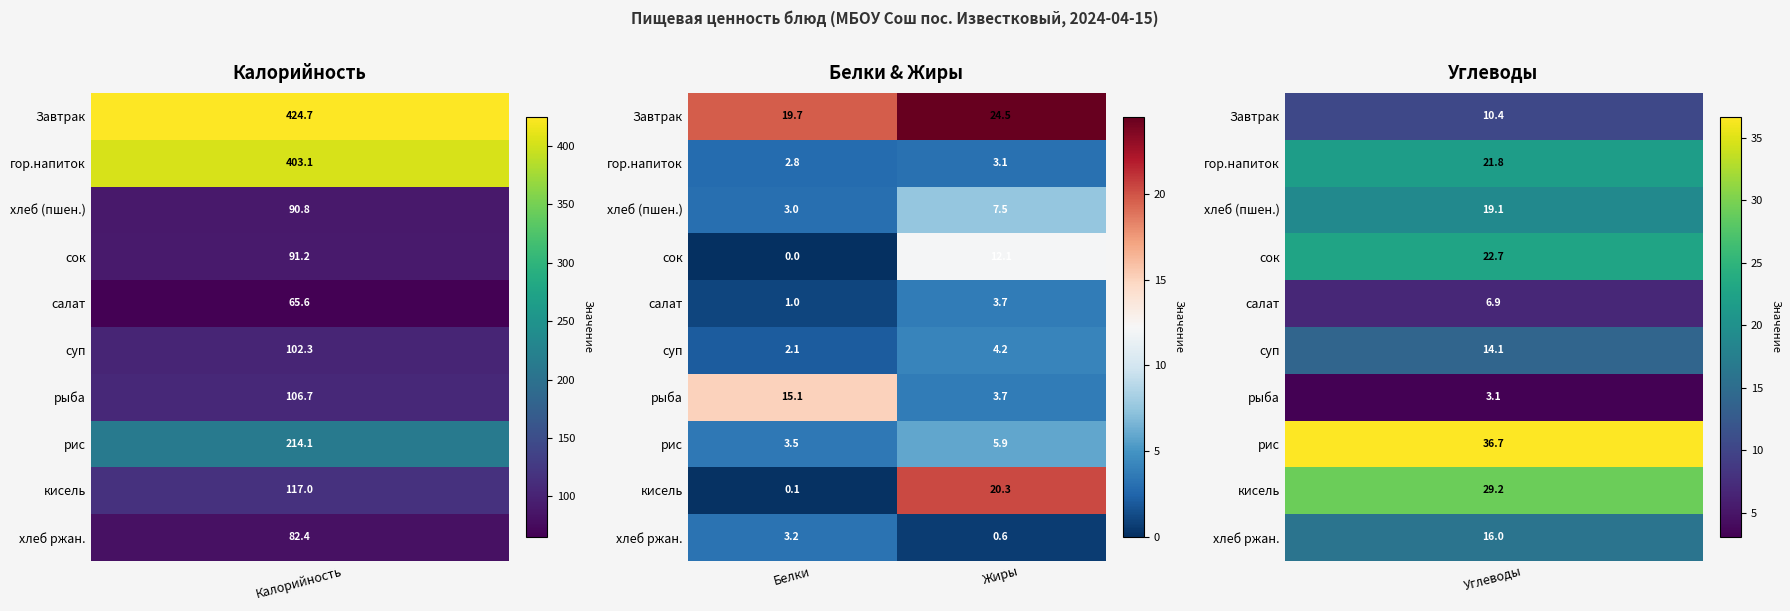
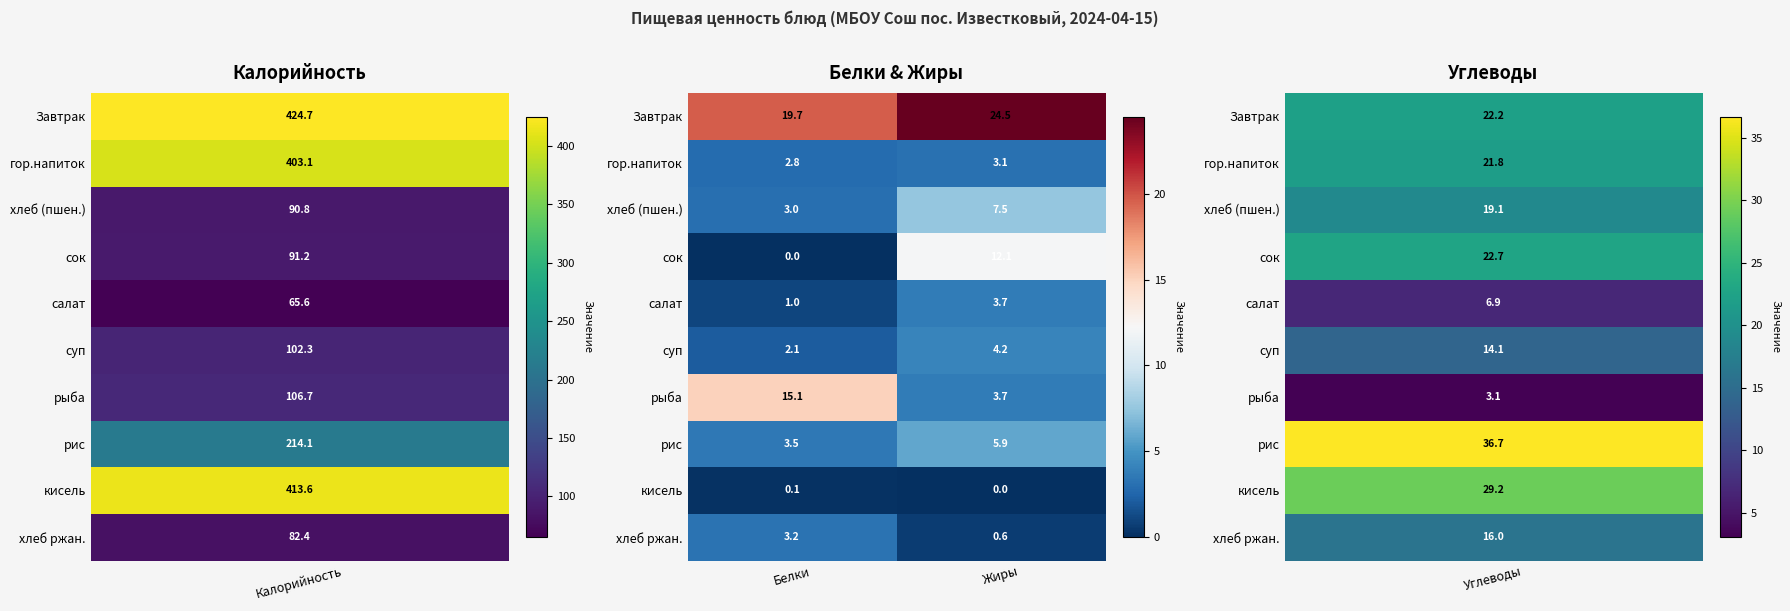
  {
    "Калорийность": {
      "Завтрак": {
        "Калорийность": 424.7
      },
      "гор.напиток": {
        "Калорийность": 403.1
      },
      "хлеб (пшен.)": {
        "Калорийность": 90.8
      },
      "сок": {
        "Калорийность": 91.2
      },
      "салат": {
        "Калорийность": 65.6
      },
      "суп": {
        "Калорийность": 102.3
      },
      "рыба": {
        "Калорийность": 106.7
      },
      "рис": {
        "Калорийность": 214.1
      },
      "кисель": {
-       "Калорийность": 117.0
+       "Калорийность": 413.6
      },
      "хлеб ржан.": {
        "Калорийность": 82.4
      }
    },
    "Белки & Жиры": {
      "Завтрак": {
        "Белки": 19.7,
        "Жиры": 24.5
      },
      "гор.напиток": {
        "Белки": 2.8,
        "Жиры": 3.1
      },
      "хлеб (пшен.)": {
        "Белки": 3.0,
        "Жиры": 7.5
      },
      "сок": {
        "Белки": 0.0
      },
      "салат": {
        "Белки": 1.0,
        "Жиры": 3.7
      },
      "суп": {
        "Белки": 2.1,
        "Жиры": 4.2
      },
      "рыба": {
        "Белки": 15.1,
        "Жиры": 3.7
      },
      "рис": {
        "Белки": 3.5,
        "Жиры": 5.9
      },
      "кисель": {
        "Белки": 0.1,
-       "Жиры": 20.3
+       "Жиры": 0.0
      },
      "хлеб ржан.": {
        "Белки": 3.2,
        "Жиры": 0.6
      }
    },
    "Углеводы": {
      "Завтрак": {
-       "Углеводы": 10.4
+       "Углеводы": 22.2
      },
      "гор.напиток": {
        "Углеводы": 21.8
      },
      "хлеб (пшен.)": {
        "Углеводы": 19.1
      },
      "сок": {
        "Углеводы": 22.7
      },
      "салат": {
        "Углеводы": 6.9
      },
      "суп": {
        "Углеводы": 14.1
      },
      "рыба": {
        "Углеводы": 3.1
      },
      "рис": {
        "Углеводы": 36.7
      },
      "кисель": {
        "Углеводы": 29.2
      },
      "хлеб ржан.": {
        "Углеводы": 16.0
      }
    }
  }
